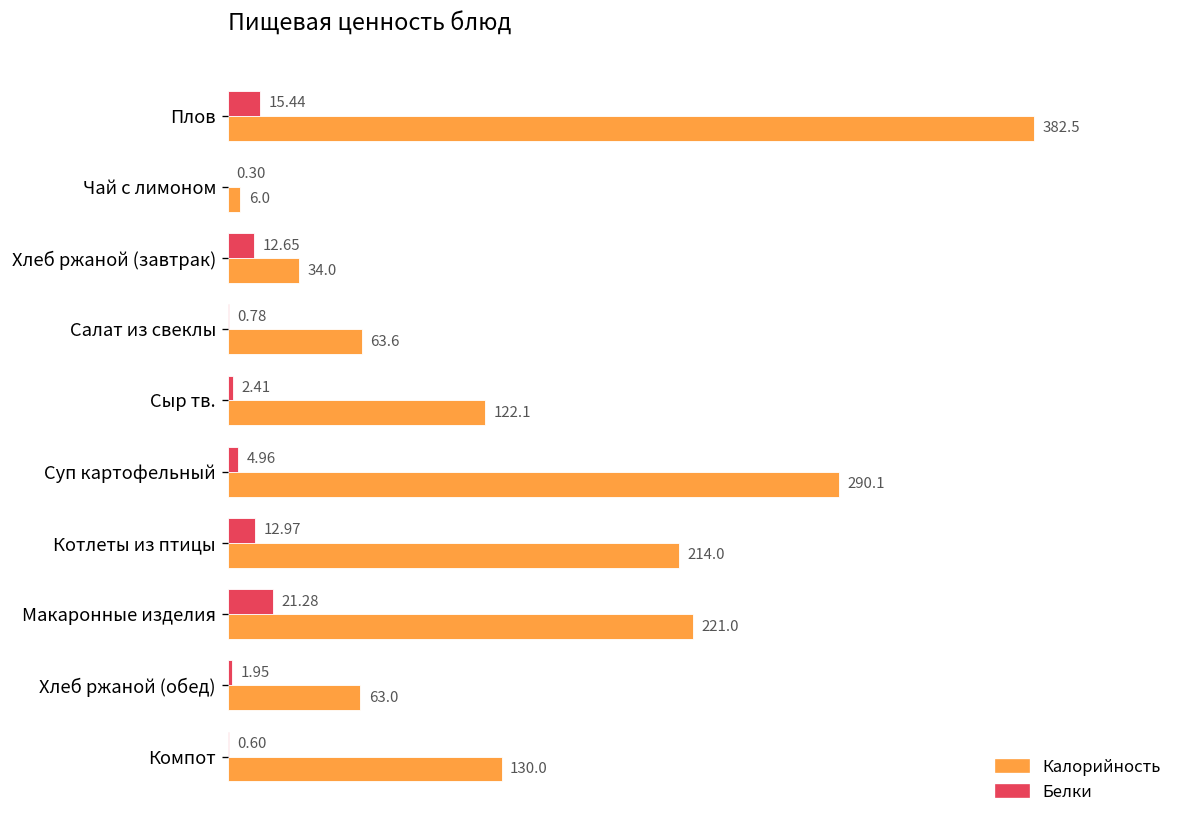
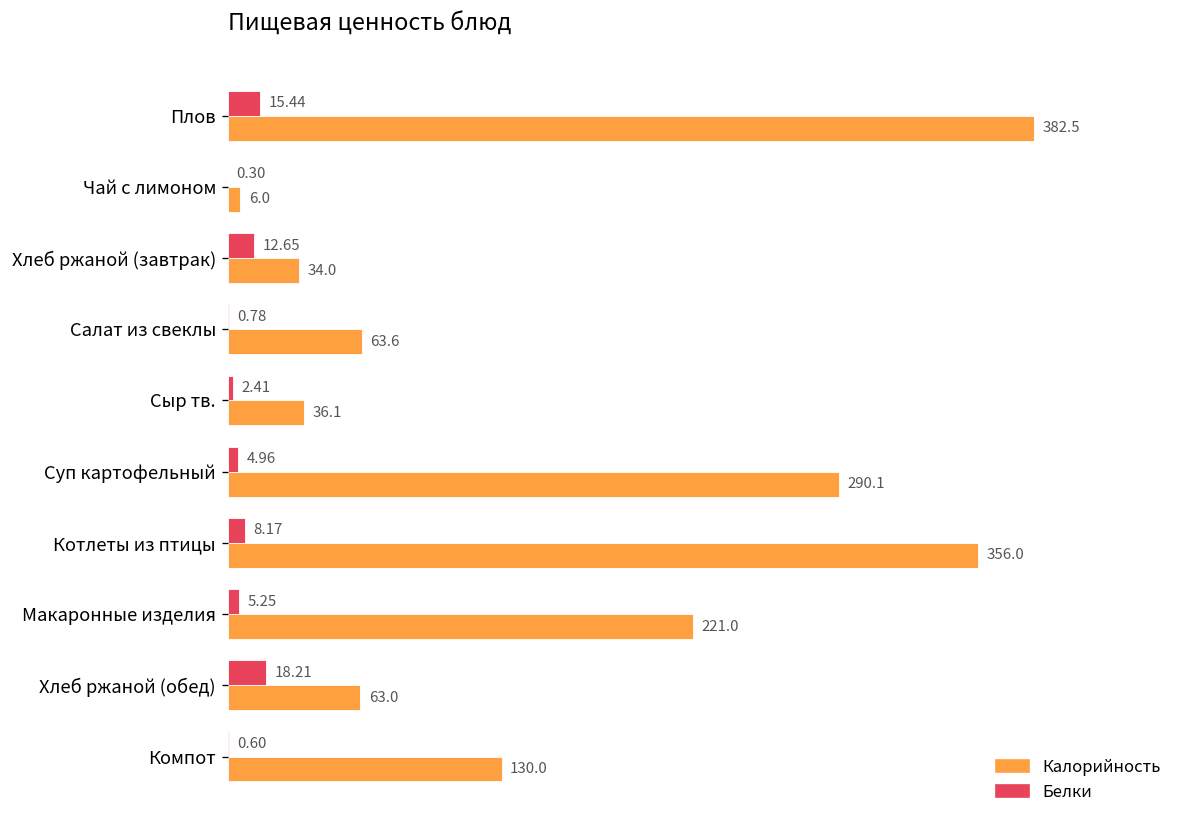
  {
    "Калорийность": {
      "Плов": 382.5,
      "Чай с лимоном": 6.0,
      "Хлеб ржаной (завтрак)": 34.0,
      "Салат из свеклы": 63.6,
-     "Сыр тв.": 122.1,
+     "Сыр тв.": 36.1,
      "Суп картофельный": 290.1,
-     "Котлеты из птицы": 214.0,
+     "Котлеты из птицы": 356.0,
      "Макаронные изделия": 221.0,
      "Хлеб ржаной (обед)": 63.0,
      "Компот": 130.0
    },
    "Белки": {
      "Плов": 15.44,
      "Чай с лимоном": 0.30,
      "Хлеб ржаной (завтрак)": 12.65,
      "Салат из свеклы": 0.78,
      "Сыр тв.": 2.41,
      "Суп картофельный": 4.96,
-     "Котлеты из птицы": 12.97,
-     "Макаронные изделия": 21.28,
-     "Хлеб ржаной (обед)": 1.95,
+     "Котлеты из птицы": 8.17,
+     "Макаронные изделия": 5.25,
+     "Хлеб ржаной (обед)": 18.21,
      "Компот": 0.60
    }
  }
